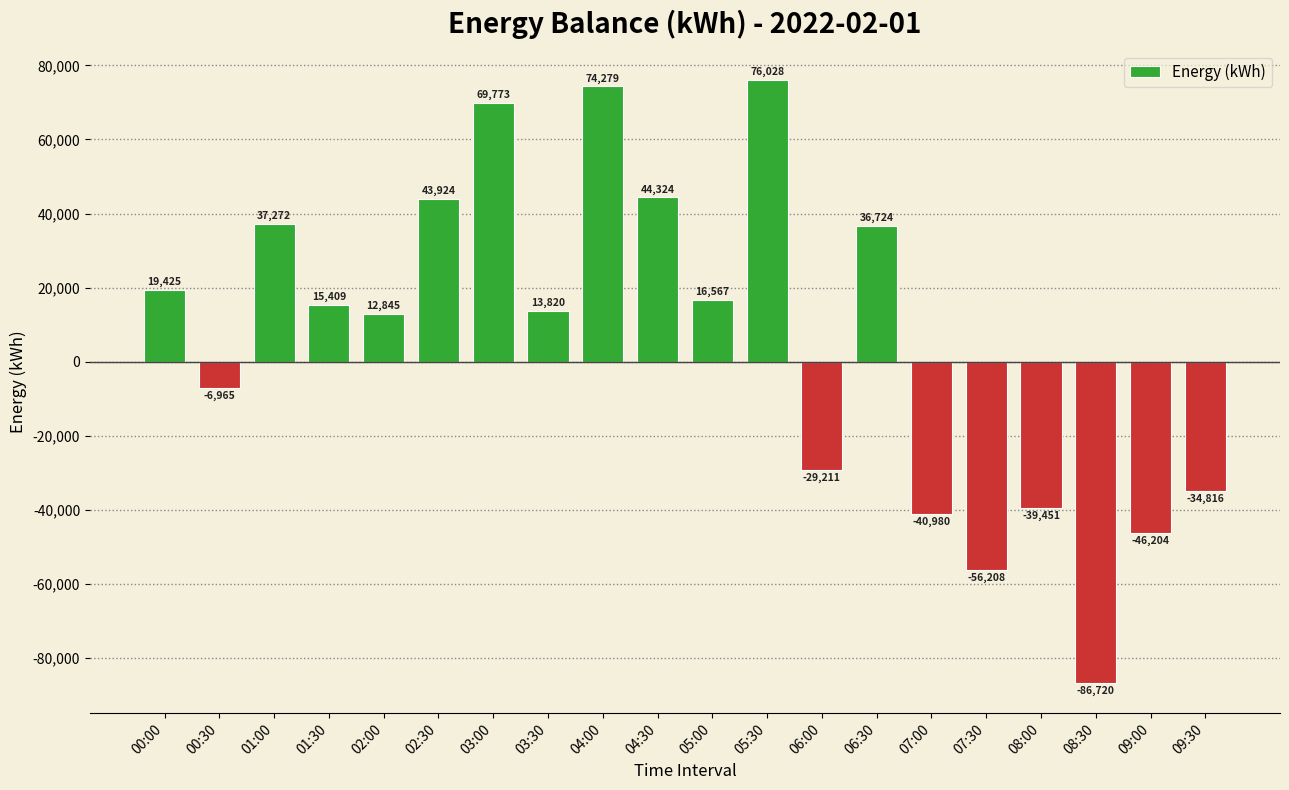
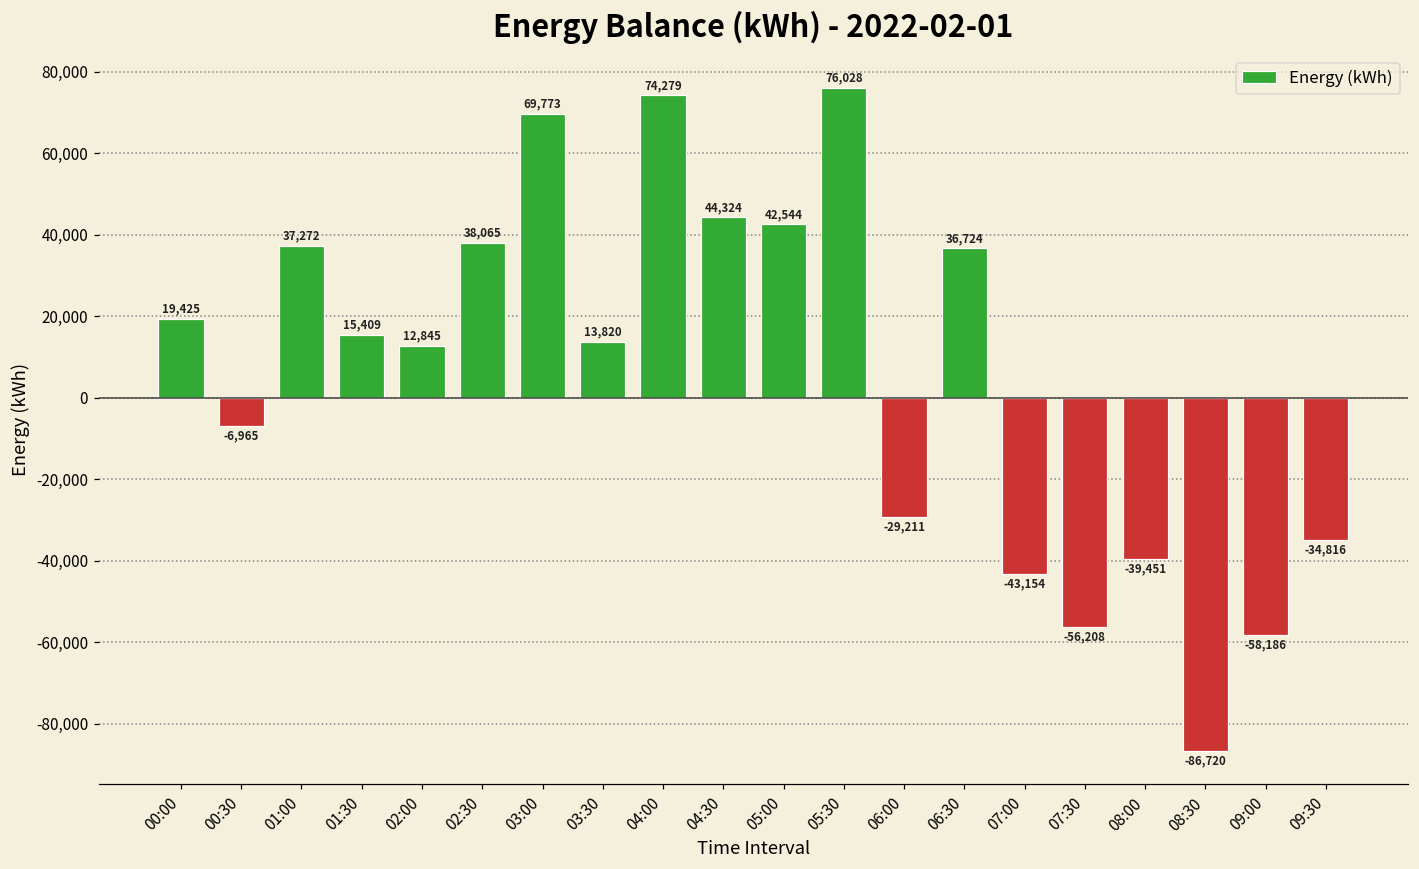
  {
    "00:00": "19,425",
    "00:30": "-6,965",
    "01:00": "37,272",
    "01:30": "15,409",
    "02:00": "12,845",
-   "02:30": "43,924",
+   "02:30": "38,065",
    "03:00": "69,773",
    "03:30": "13,820",
    "04:00": "74,279",
    "04:30": "44,324",
-   "05:00": "16,567",
+   "05:00": "42,544",
    "05:30": "76,028",
    "06:00": "-29,211",
    "06:30": "36,724",
-   "07:00": "-40,980",
+   "07:00": "-43,154",
    "07:30": "-56,208",
    "08:00": "-39,451",
    "08:30": "-86,720",
-   "09:00": "-46,204",
+   "09:00": "-58,186",
    "09:30": "-34,816"
  }
